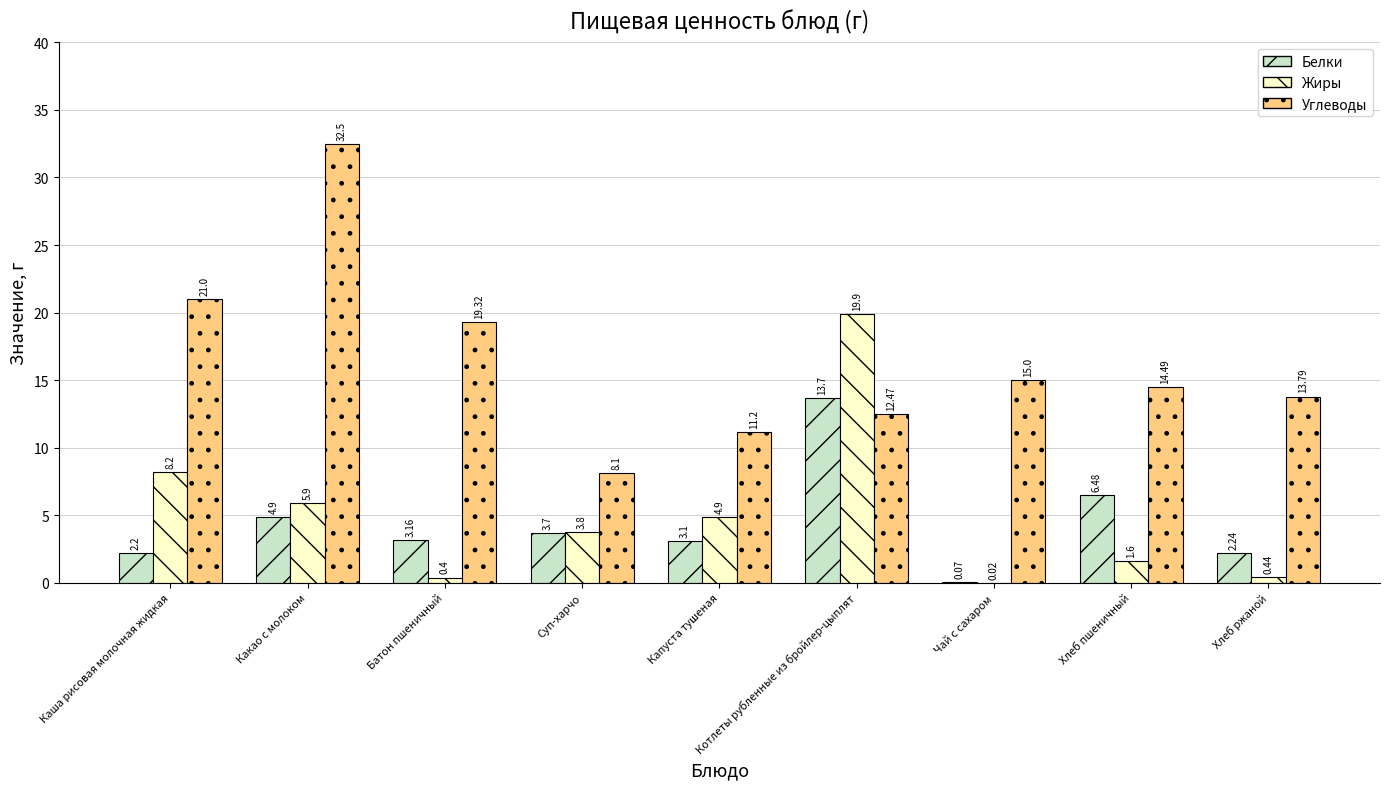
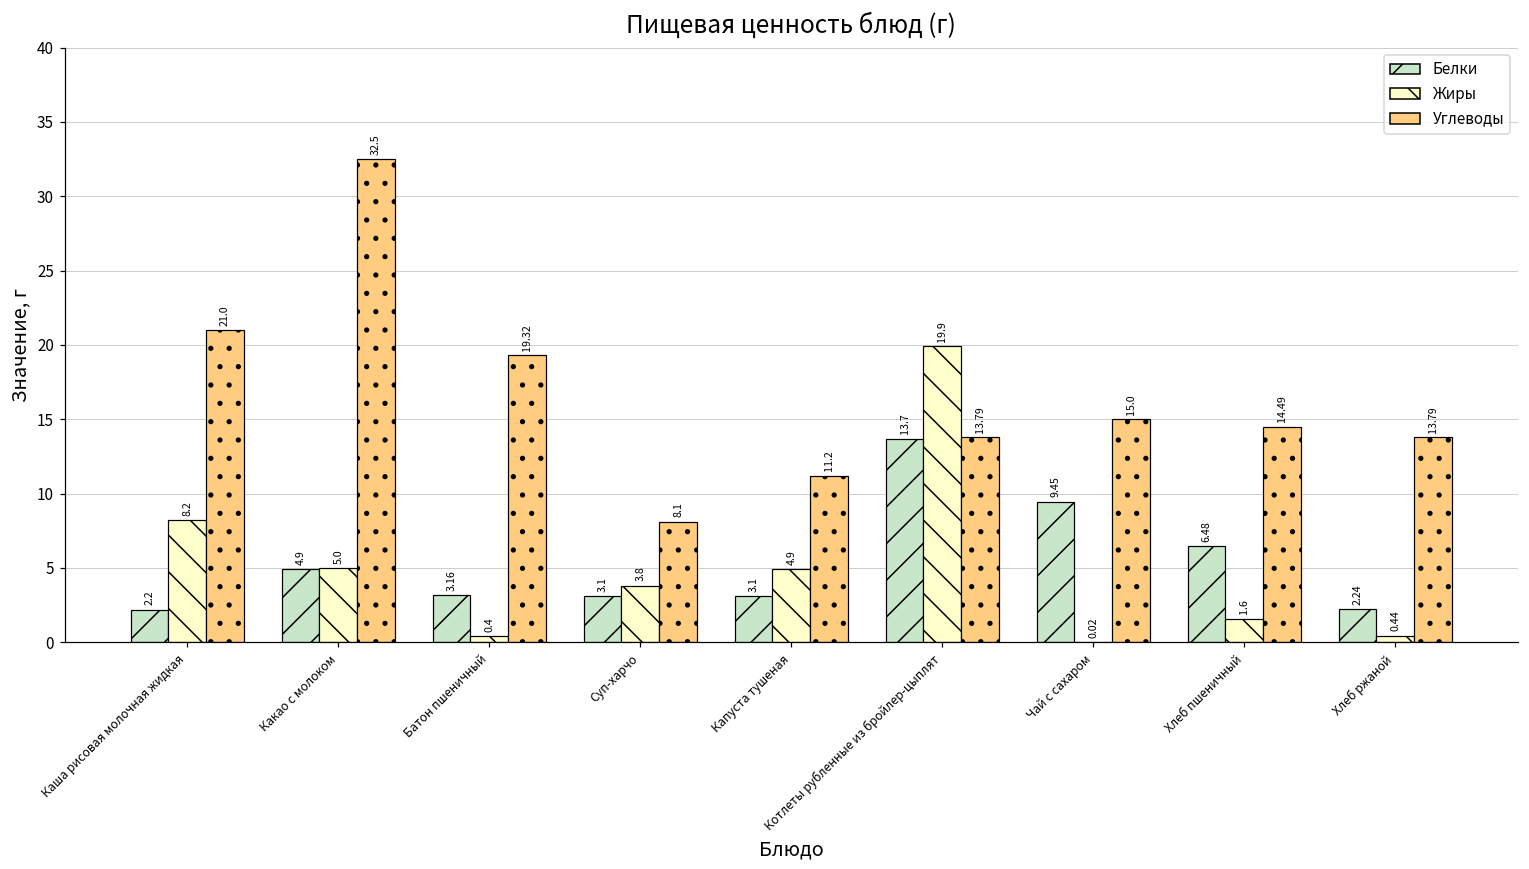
  {
    "Белки": {
      "Каша рисовая молочная жидкая": 2.2,
      "Какао с молоком": 4.9,
      "Батон пшеничный": 3.16,
-     "Суп-харчо": 3.7,
+     "Суп-харчо": 3.1,
      "Капуста тушеная": 3.1,
      "Котлеты рубленные из бройлер-цыплят": 13.7,
-     "Чай с сахаром": 0.07,
+     "Чай с сахаром": 9.45,
      "Хлеб пшеничный": 6.48,
      "Хлеб ржаной": 2.24
    },
    "Жиры": {
      "Каша рисовая молочная жидкая": 8.2,
-     "Какао с молоком": 5.9,
+     "Какао с молоком": 5.0,
      "Батон пшеничный": 0.4,
      "Суп-харчо": 3.8,
      "Капуста тушеная": 4.9,
      "Котлеты рубленные из бройлер-цыплят": 19.9,
      "Чай с сахаром": 0.02,
      "Хлеб пшеничный": 1.6,
      "Хлеб ржаной": 0.44
    },
    "Углеводы": {
      "Каша рисовая молочная жидкая": 21.0,
      "Какао с молоком": 32.5,
      "Батон пшеничный": 19.32,
      "Суп-харчо": 8.1,
      "Капуста тушеная": 11.2,
-     "Котлеты рубленные из бройлер-цыплят": 12.47,
+     "Котлеты рубленные из бройлер-цыплят": 13.79,
      "Чай с сахаром": 15.0,
      "Хлеб пшеничный": 14.49,
      "Хлеб ржаной": 13.79
    }
  }
